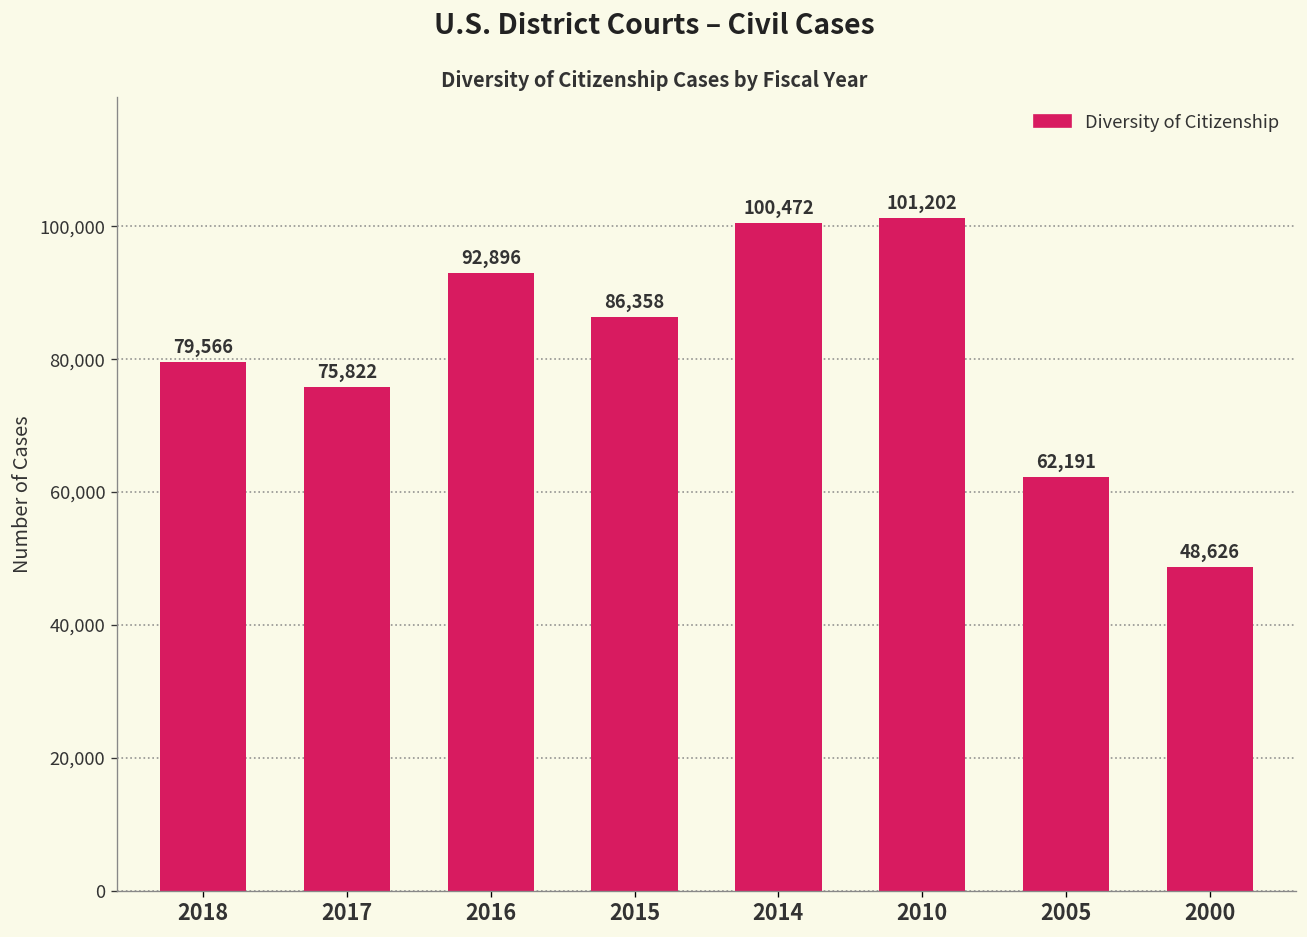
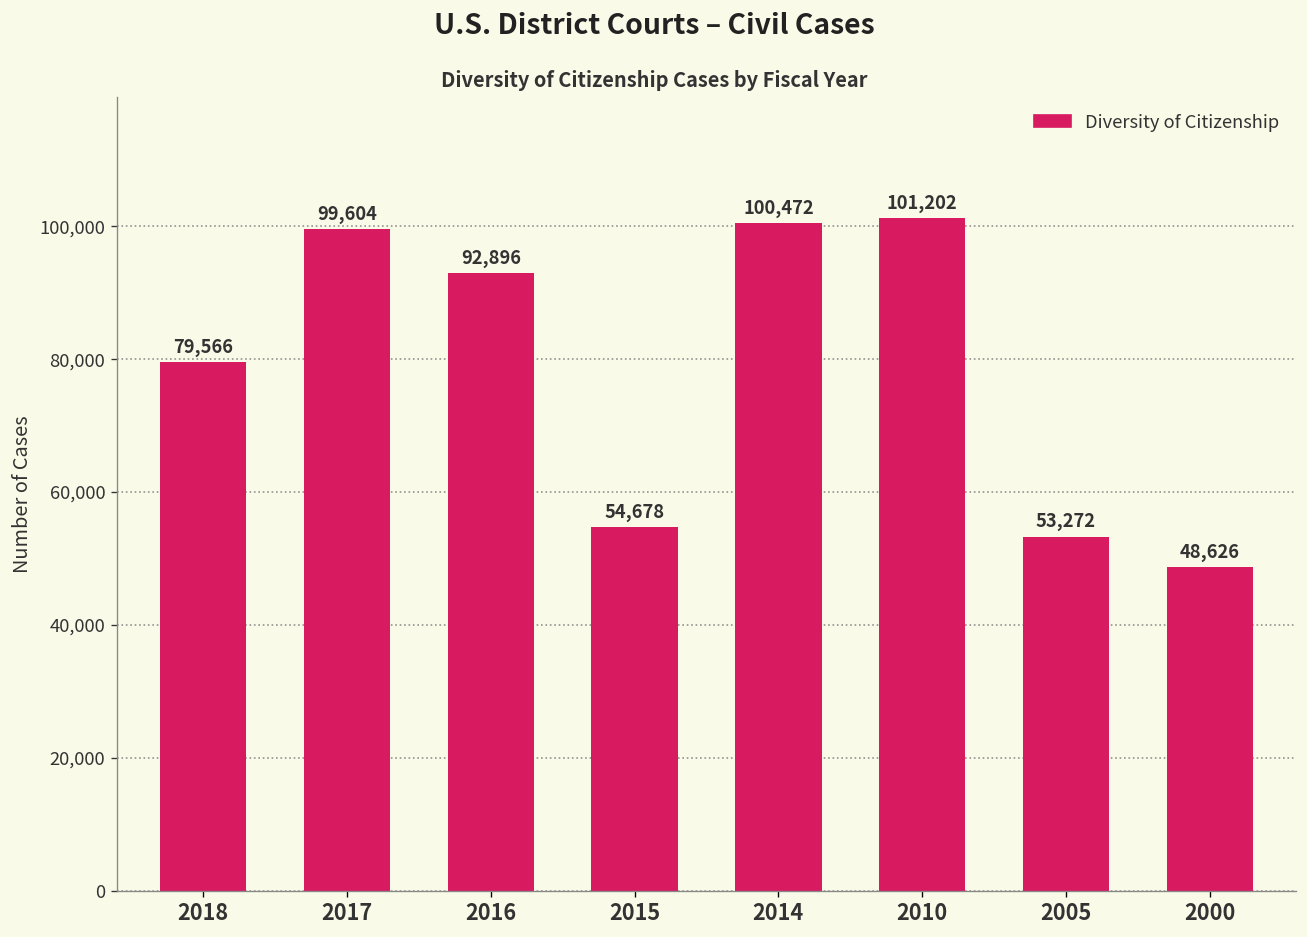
  {
    "2018": "79,566",
-   "2017": "75,822",
+   "2017": "99,604",
    "2016": "92,896",
-   "2015": "86,358",
+   "2015": "54,678",
    "2014": "100,472",
    "2010": "101,202",
-   "2005": "62,191",
+   "2005": "53,272",
    "2000": "48,626"
  }
